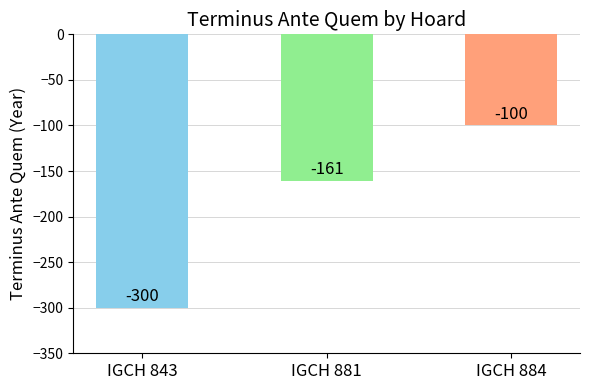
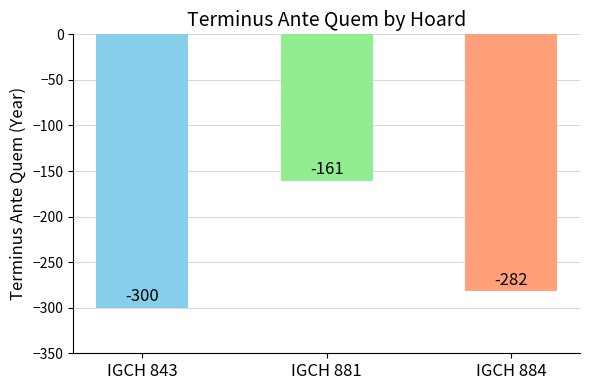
  {
    "IGCH 843": -300,
    "IGCH 881": -161,
-   "IGCH 884": -100
+   "IGCH 884": -282
  }
